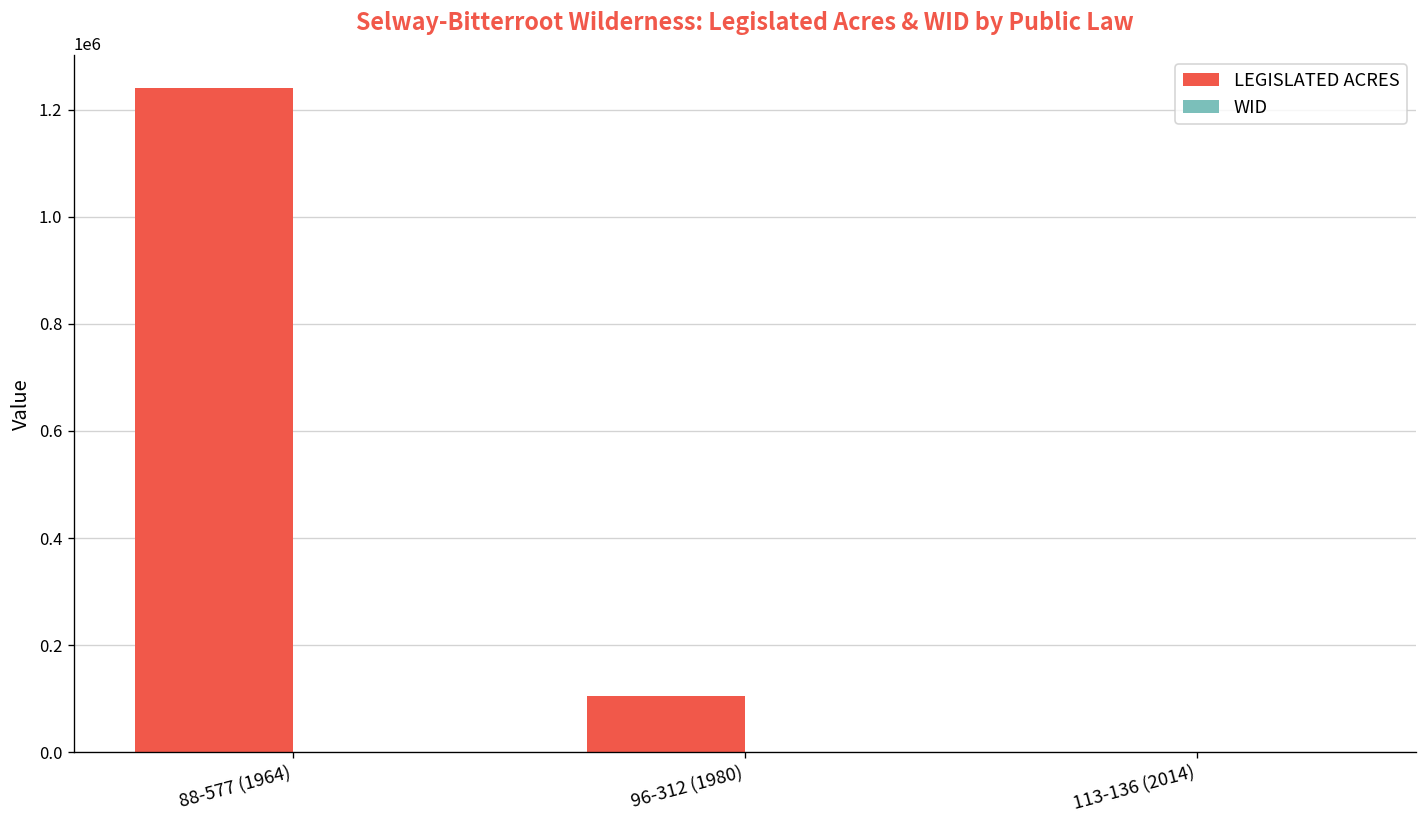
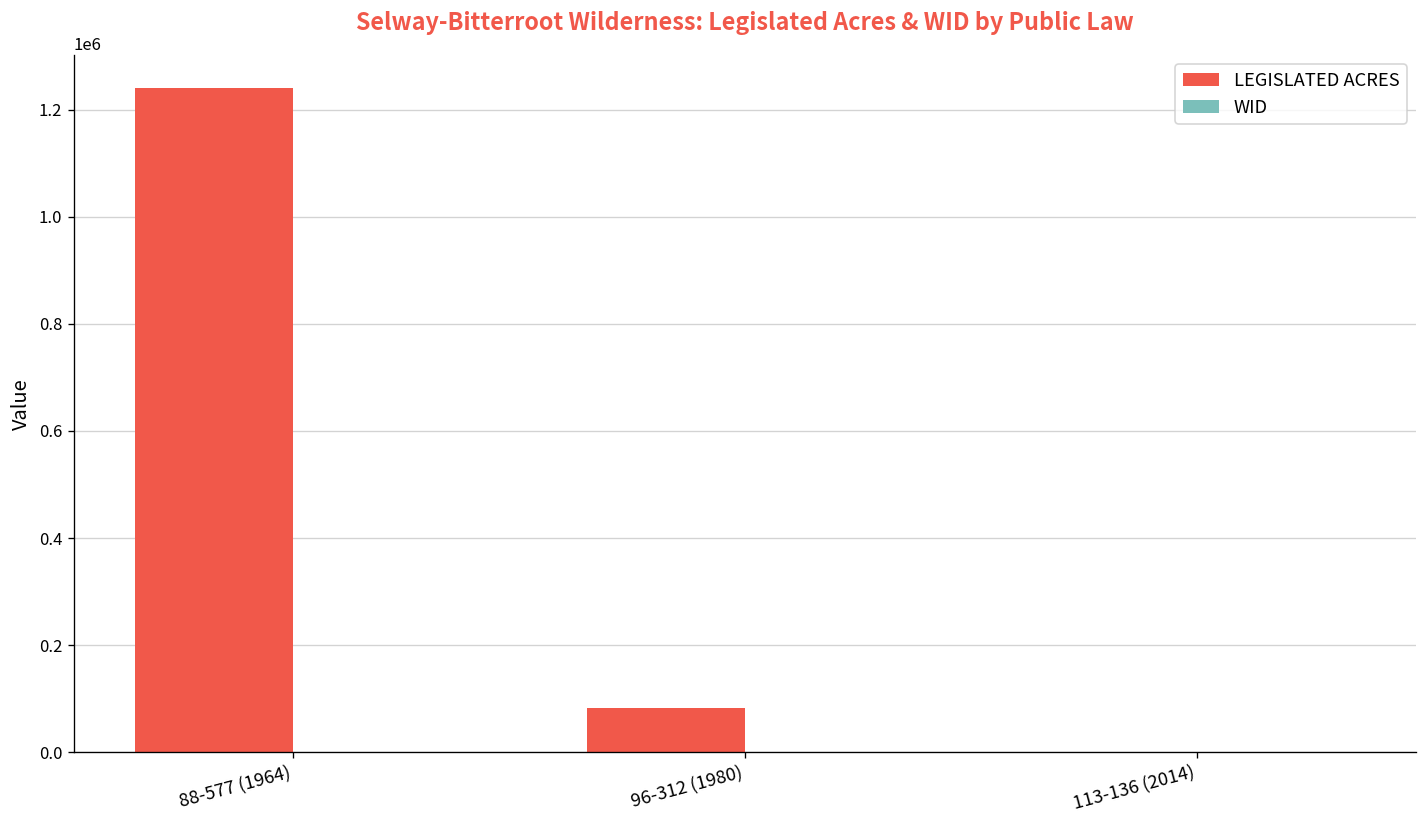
  {
    "LEGISLATED ACRES": {
      "88-577 (1964)": 1240000,
-     "96-312 (1980)": 110000,
+     "96-312 (1980)": 80000,
      "113-136 (2014)": 0
    }
  }
